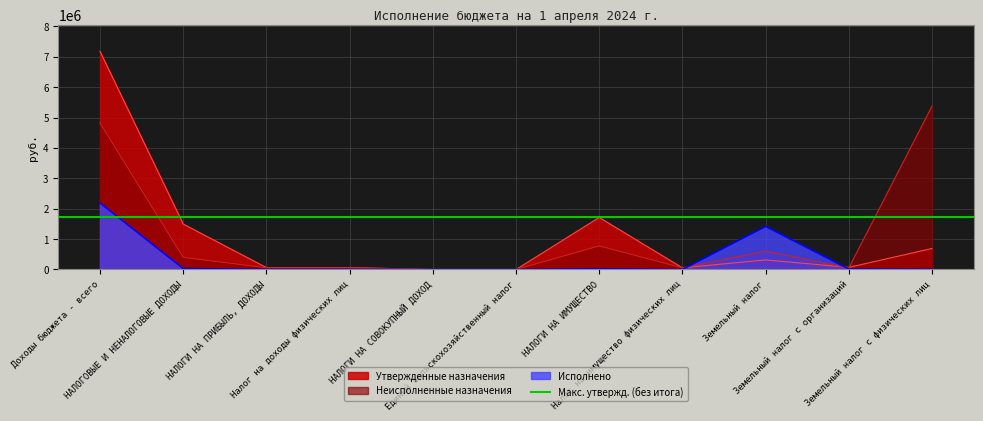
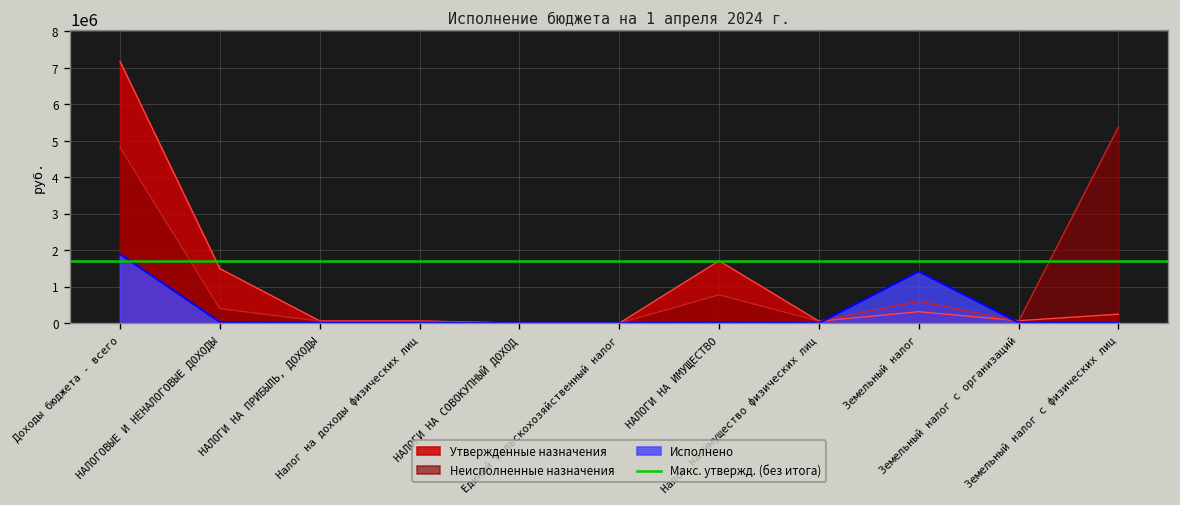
  {
    "Утвержденные назначения": {
      "Доходы бюджета - всего": 7200000,
      "НАЛОГОВЫЕ И НЕНАЛОГОВЫЕ ДОХОДЫ": 1500000,
      "НАЛОГИ НА ИМУЩЕСТВО": 1700000,
      "Земельный налог": 300000,
-     "Земельный налог с физических лиц": 700000
+     "Земельный налог с физических лиц": 200000
    },
    "Неисполненные назначения": {
      "Доходы бюджета - всего": 4800000,
      "НАЛОГОВЫЕ И НЕНАЛОГОВЫЕ ДОХОДЫ": 400000,
      "НАЛОГИ НА ИМУЩЕСТВО": 800000,
      "Земельный налог": 600000,
      "Земельный налог с физических лиц": 5400000
    },
    "Исполнено": {
-     "Доходы бюджета - всего": 2200000,
+     "Доходы бюджета - всего": 1900000,
      "НАЛОГОВЫЕ И НЕНАЛОГОВЫЕ ДОХОДЫ": 0,
      "НАЛОГИ НА ИМУЩЕСТВО": 0,
      "Земельный налог": 1400000,
      "Земельный налог с физических лиц": 0
    }
  }
